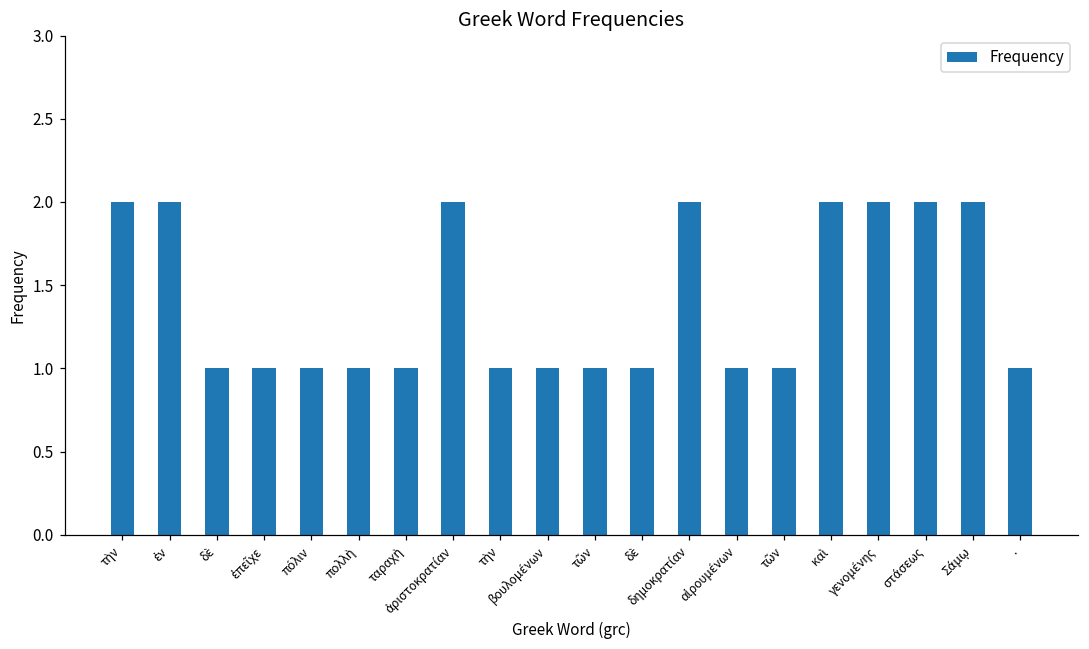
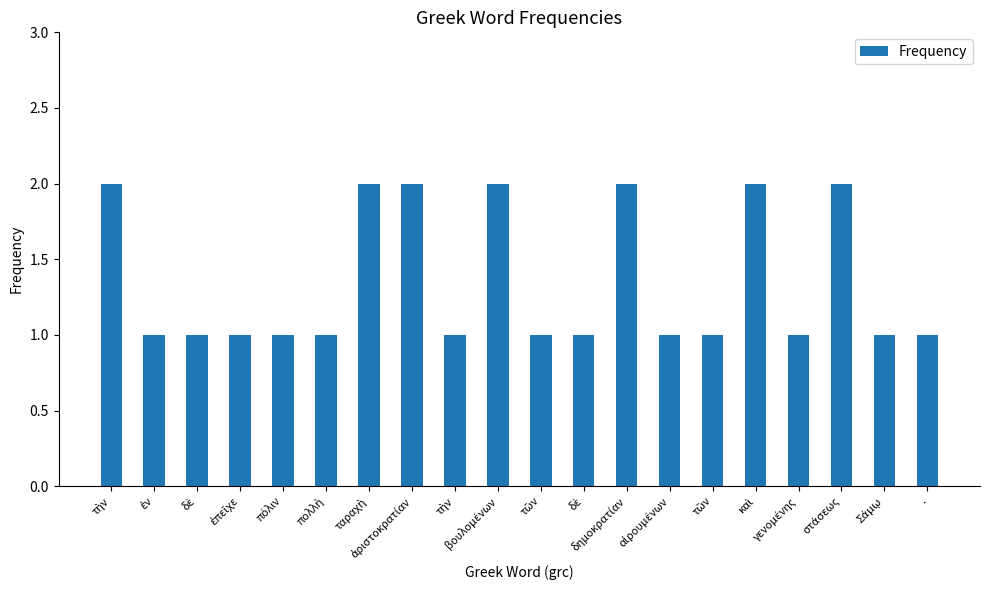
  {
-   "ἐν": 2,
+   "ἐν": 1,
    "ἐπεῖχε": 1,
    "πόλιν": 1,
    "πολλὴ": 1,
-   "ταραχὴ": 1,
+   "ταραχὴ": 2,
    "ἀριστοκρατίαν": 2,
-   "βουλομένων": 1,
+   "βουλομένων": 2,
    "δημοκρατίαν": 2,
    "αἱρουμένων": 1,
    "καὶ": 2,
-   "γενομένης": 2,
+   "γενομένης": 1,
    "στάσεως": 2,
-   "Σάμῳ": 2,
+   "Σάμῳ": 1,
    ".": 1
  }
